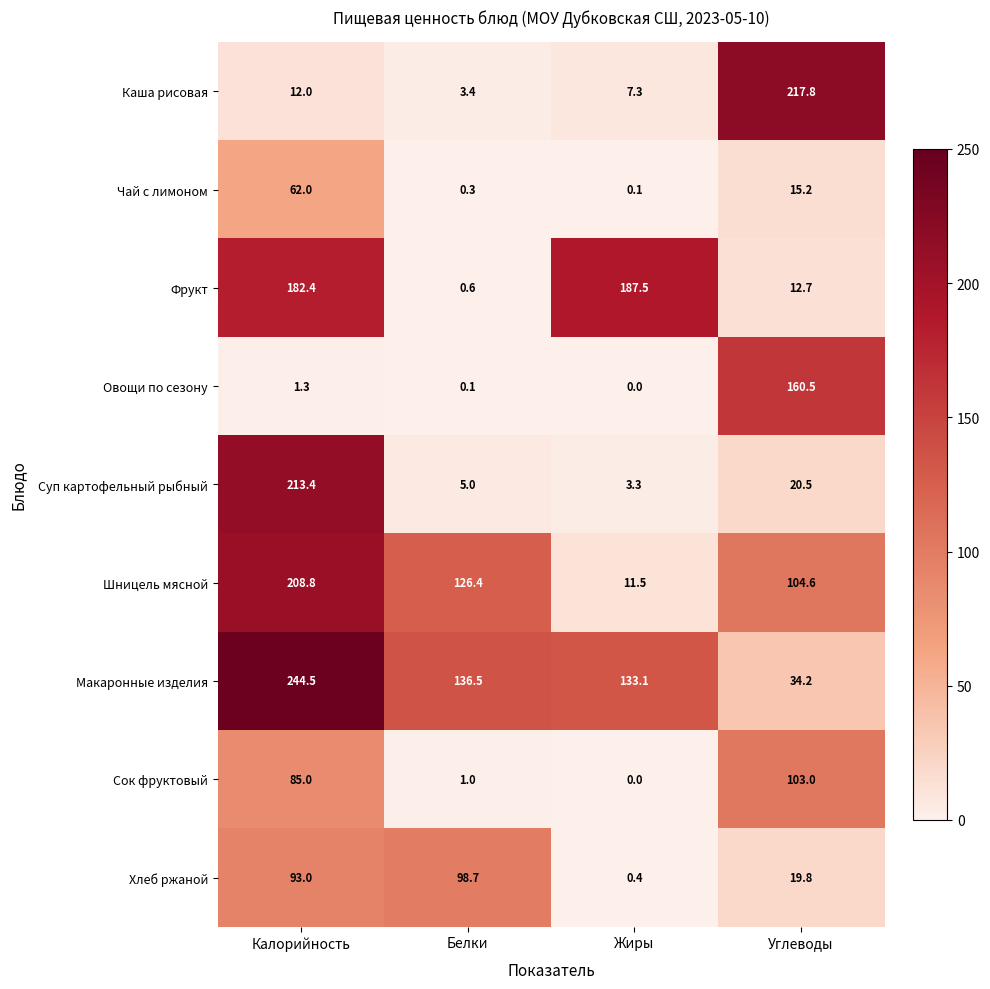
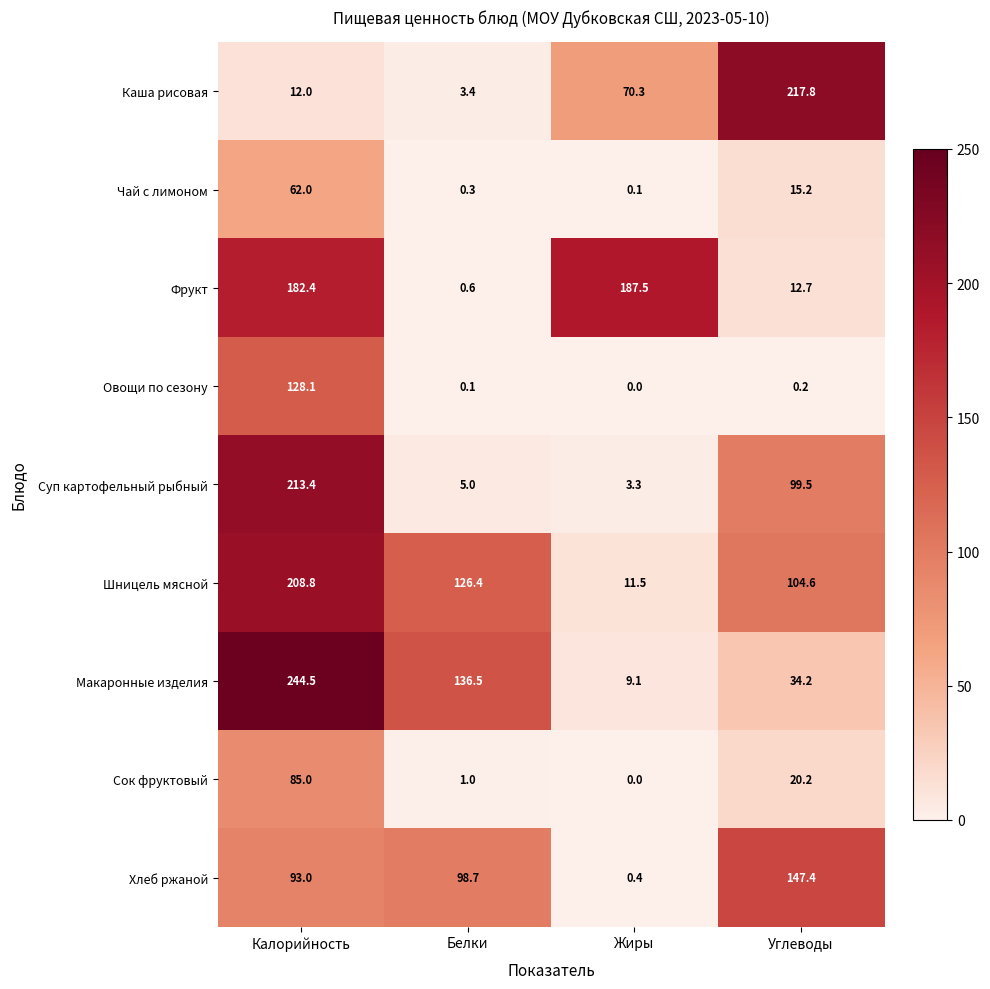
  {
    "Каша рисовая": {
      "Калорийность": 12.0,
      "Белки": 3.4,
-     "Жиры": 7.3,
+     "Жиры": 70.3,
      "Углеводы": 217.8
    },
    "Чай с лимоном": {
      "Калорийность": 62.0,
      "Белки": 0.3,
      "Жиры": 0.1,
      "Углеводы": 15.2
    },
    "Фрукт": {
      "Калорийность": 182.4,
      "Белки": 0.6,
      "Жиры": 187.5,
      "Углеводы": 12.7
    },
    "Овощи по сезону": {
-     "Калорийность": 1.3,
+     "Калорийность": 128.1,
      "Белки": 0.1,
      "Жиры": 0.0,
-     "Углеводы": 160.5
+     "Углеводы": 0.2
    },
    "Суп картофельный рыбный": {
      "Калорийность": 213.4,
      "Белки": 5.0,
      "Жиры": 3.3,
-     "Углеводы": 20.5
+     "Углеводы": 99.5
    },
    "Шницель мясной": {
      "Калорийность": 208.8,
      "Белки": 126.4,
      "Жиры": 11.5,
      "Углеводы": 104.6
    },
    "Макаронные изделия": {
      "Калорийность": 244.5,
      "Белки": 136.5,
-     "Жиры": 133.1,
+     "Жиры": 9.1,
      "Углеводы": 34.2
    },
    "Сок фруктовый": {
      "Калорийность": 85.0,
      "Белки": 1.0,
      "Жиры": 0.0,
-     "Углеводы": 103.0
+     "Углеводы": 20.2
    },
    "Хлеб ржаной": {
      "Калорийность": 93.0,
      "Белки": 98.7,
      "Жиры": 0.4,
-     "Углеводы": 19.8
+     "Углеводы": 147.4
    }
  }
